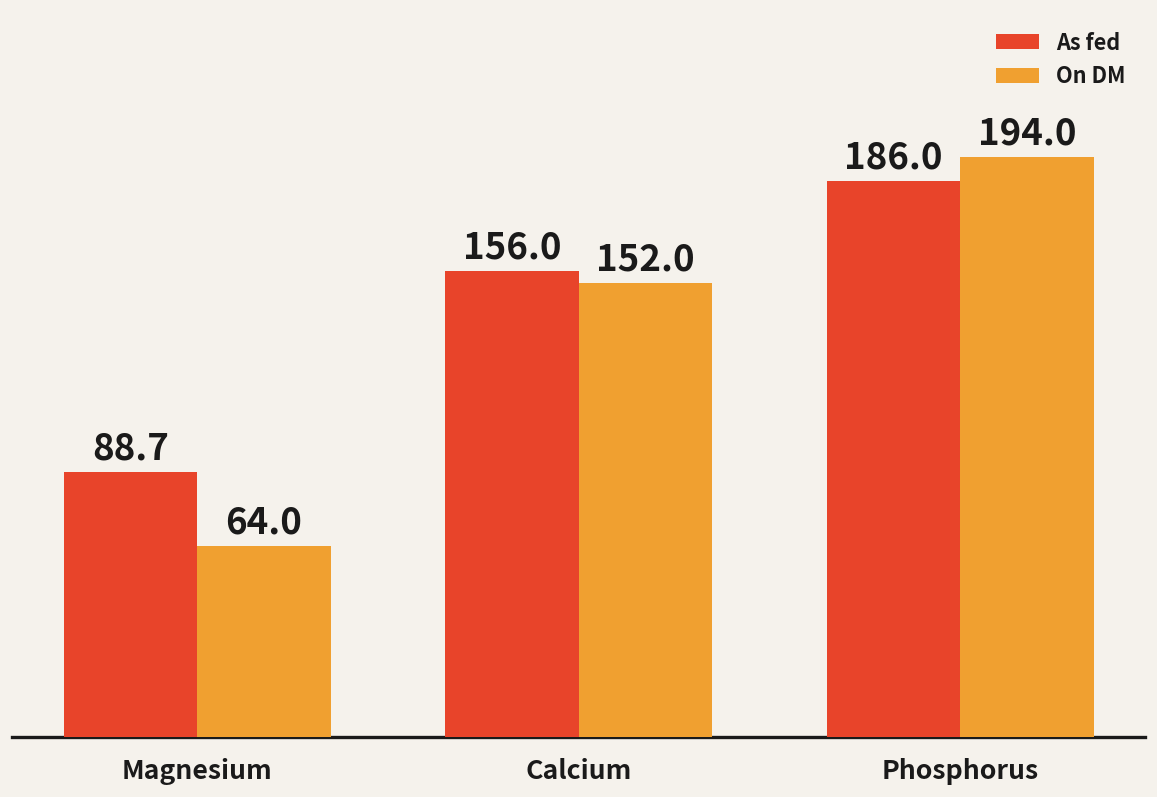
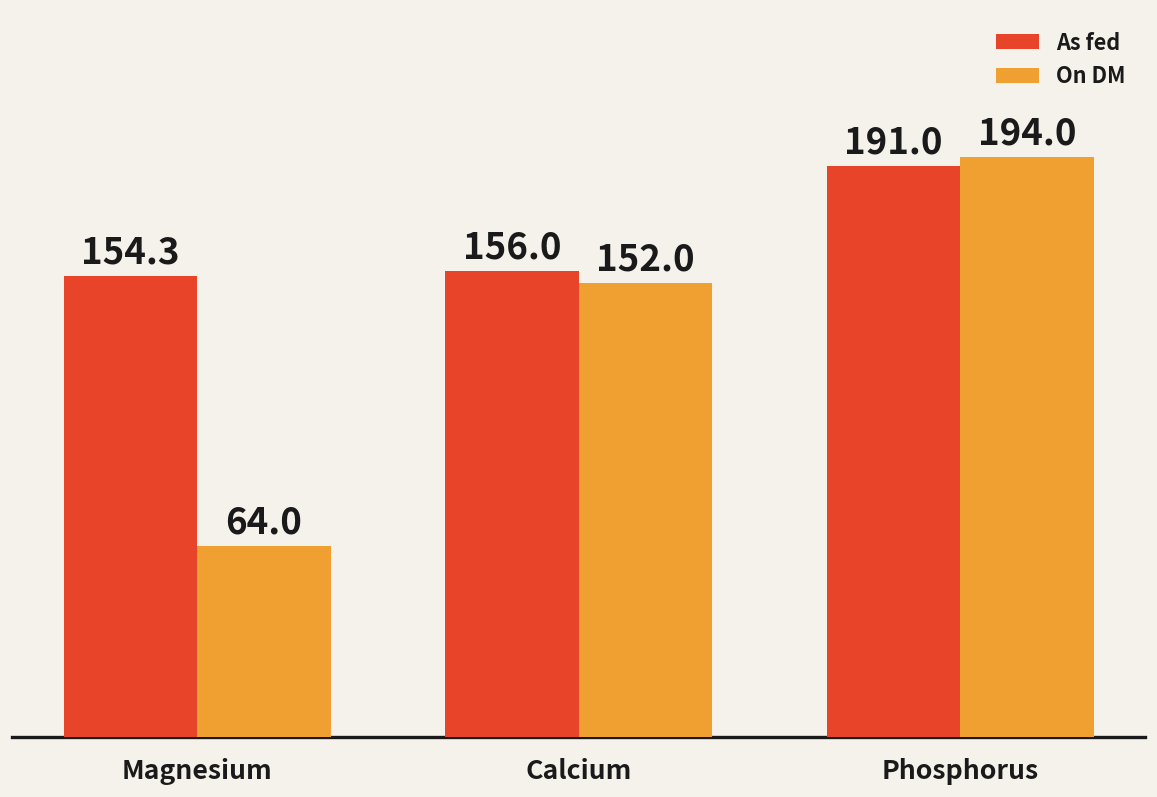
  {
    "As fed": {
-     "Magnesium": 88.7,
+     "Magnesium": 154.3,
      "Calcium": 156.0,
-     "Phosphorus": 186.0
+     "Phosphorus": 191.0
    },
    "On DM": {
      "Magnesium": 64.0,
      "Calcium": 152.0,
      "Phosphorus": 194.0
    }
  }
